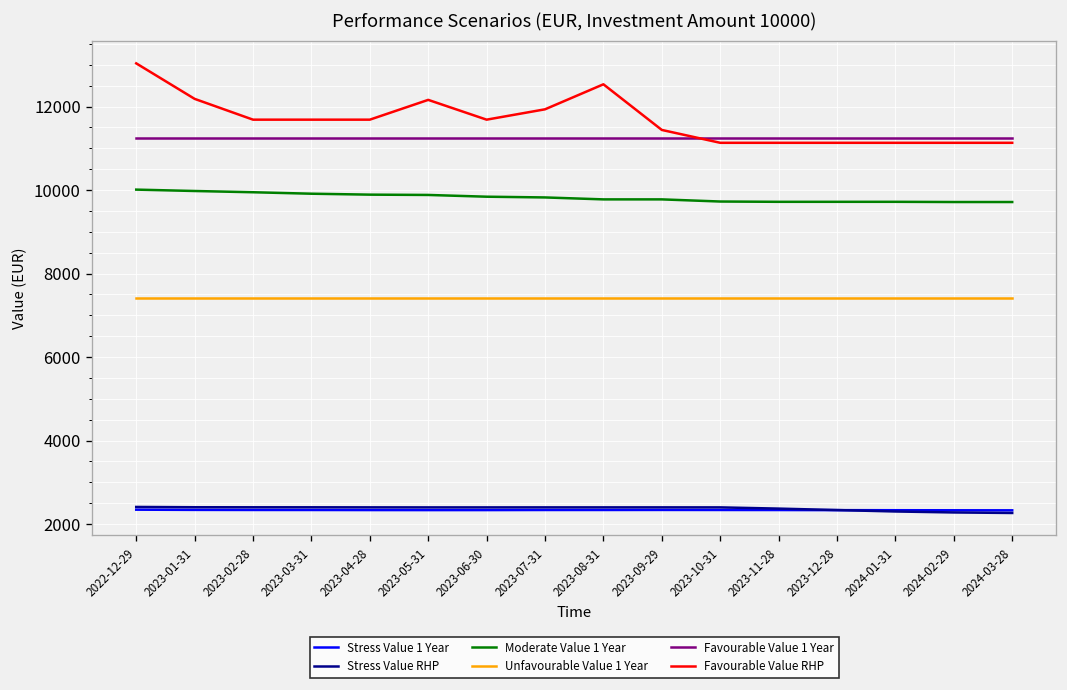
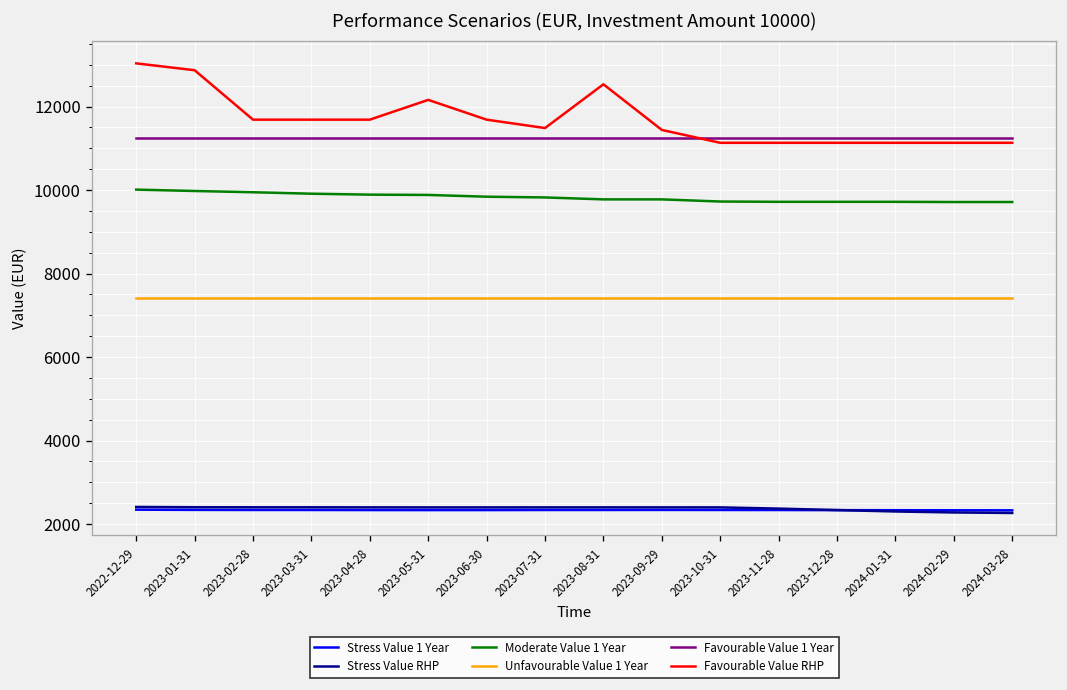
  {
    "Moderate Value 1 Year": {
      "2022-12-29": 10000,
      "2023-01-31": 10000,
      "2023-02-28": 9900,
      "2023-03-31": 9900,
      "2023-04-28": 9900,
      "2023-05-31": 9900,
      "2023-06-30": 9800,
      "2023-07-31": 9800,
      "2023-08-31": 9800,
      "2023-09-29": 9800,
      "2023-10-31": 9700,
      "2023-11-28": 9700,
      "2023-12-28": 9700,
      "2024-01-31": 9700,
      "2024-02-29": 9700,
      "2024-03-28": 9700
    },
    "Unfavourable Value 1 Year": {
      "2022-12-29": 7400,
      "2023-01-31": 7400,
      "2023-02-28": 7400,
      "2023-03-31": 7400,
      "2023-04-28": 7400,
      "2023-05-31": 7400,
      "2023-06-30": 7400,
      "2023-07-31": 7400,
      "2023-08-31": 7400,
      "2023-09-29": 7400,
      "2023-10-31": 7400,
      "2023-11-28": 7400,
      "2023-12-28": 7400,
      "2024-01-31": 7400,
      "2024-02-29": 7400,
      "2024-03-28": 7400
    },
    "Favourable Value 1 Year": {
      "2022-12-29": 11200,
      "2023-01-31": 11200,
      "2023-02-28": 11200,
      "2023-03-31": 11200,
      "2023-04-28": 11200,
      "2023-05-31": 11200,
      "2023-06-30": 11200,
      "2023-07-31": 11200,
      "2023-08-31": 11200,
      "2023-09-29": 11200,
      "2023-10-31": 11200,
      "2023-11-28": 11200,
      "2023-12-28": 11200,
      "2024-01-31": 11200,
      "2024-02-29": 11200,
      "2024-03-28": 11200
    },
    "Favourable Value RHP": {
      "2022-12-29": 13000,
-     "2023-01-31": 12200,
+     "2023-01-31": 12900,
      "2023-02-28": 11700,
      "2023-03-31": 11700,
      "2023-04-28": 11700,
      "2023-05-31": 12200,
      "2023-06-30": 11700,
-     "2023-07-31": 11900,
+     "2023-07-31": 11500,
      "2023-08-31": 12500,
      "2023-09-29": 11400,
      "2023-10-31": 11100,
      "2023-11-28": 11100,
      "2023-12-28": 11100,
      "2024-01-31": 11100,
      "2024-02-29": 11100,
      "2024-03-28": 11100
    }
  }
